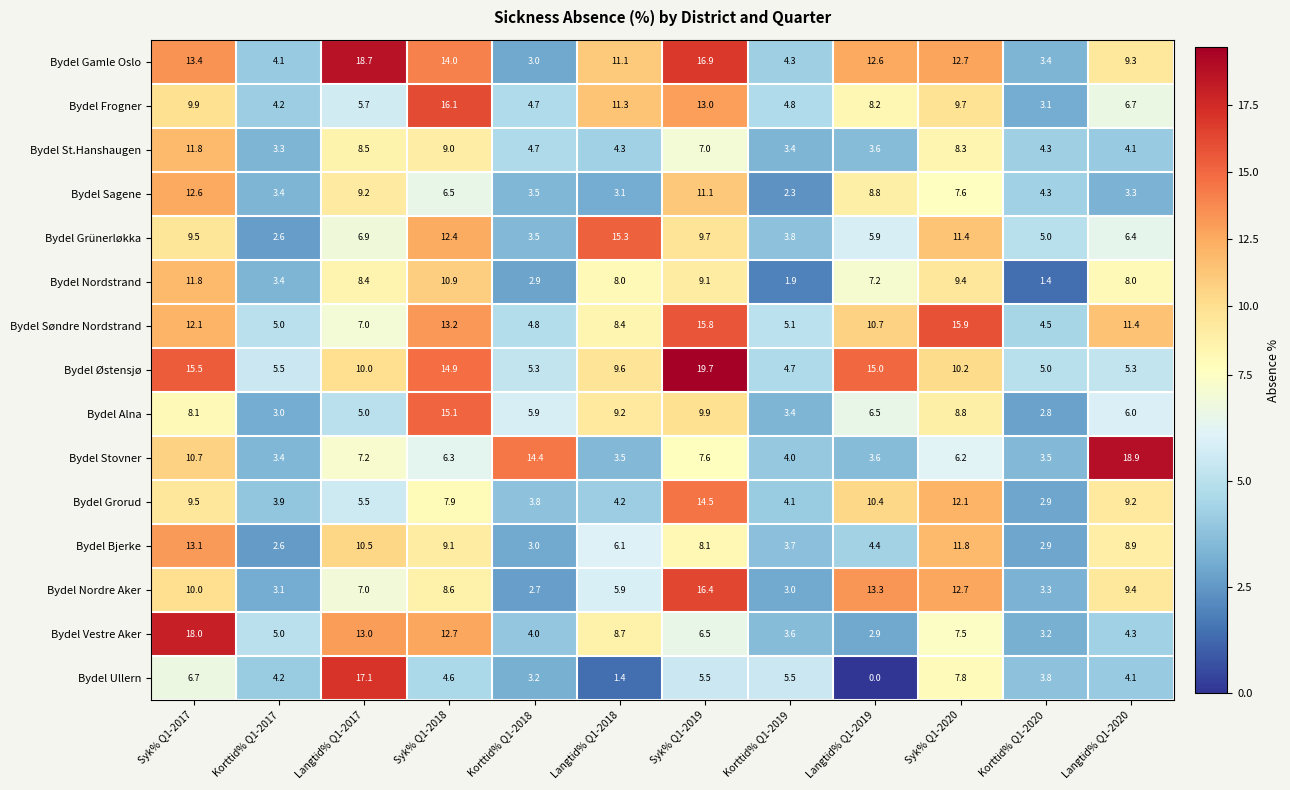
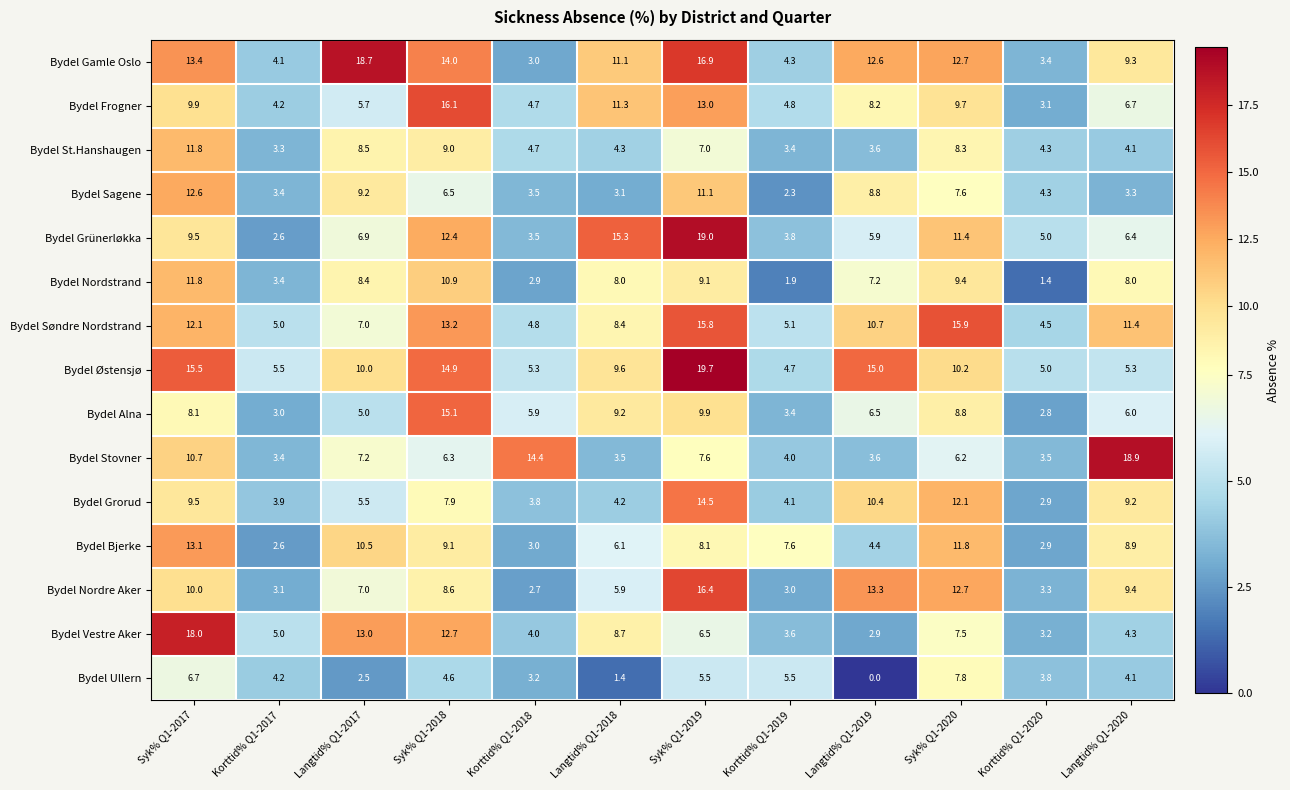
  {
    "Bydel Gamle Oslo": {
      "Syk% Q1-2017": 13.4,
      "Korttid% Q1-2017": 4.1,
      "Langtid% Q1-2017": 18.7,
      "Syk% Q1-2018": 14.0,
      "Korttid% Q1-2018": 3.0,
      "Langtid% Q1-2018": 11.1,
      "Syk% Q1-2019": 16.9,
      "Korttid% Q1-2019": 4.3,
      "Langtid% Q1-2019": 12.6,
      "Syk% Q1-2020": 12.7,
      "Korttid% Q1-2020": 3.4,
      "Langtid% Q1-2020": 9.3
    },
    "Bydel Frogner": {
      "Syk% Q1-2017": 9.9,
      "Korttid% Q1-2017": 4.2,
      "Langtid% Q1-2017": 5.7,
      "Syk% Q1-2018": 16.1,
      "Korttid% Q1-2018": 4.7,
      "Langtid% Q1-2018": 11.3,
      "Syk% Q1-2019": 13.0,
      "Korttid% Q1-2019": 4.8,
      "Langtid% Q1-2019": 8.2,
      "Syk% Q1-2020": 9.7,
      "Korttid% Q1-2020": 3.1,
      "Langtid% Q1-2020": 6.7
    },
    "Bydel St.Hanshaugen": {
      "Syk% Q1-2017": 11.8,
      "Korttid% Q1-2017": 3.3,
      "Langtid% Q1-2017": 8.5,
      "Syk% Q1-2018": 9.0,
      "Korttid% Q1-2018": 4.7,
      "Langtid% Q1-2018": 4.3,
      "Syk% Q1-2019": 7.0,
      "Korttid% Q1-2019": 3.4,
      "Langtid% Q1-2019": 3.6,
      "Syk% Q1-2020": 8.3,
      "Korttid% Q1-2020": 4.3,
      "Langtid% Q1-2020": 4.1
    },
    "Bydel Sagene": {
      "Syk% Q1-2017": 12.6,
      "Korttid% Q1-2017": 3.4,
      "Langtid% Q1-2017": 9.2,
      "Syk% Q1-2018": 6.5,
      "Korttid% Q1-2018": 3.5,
      "Langtid% Q1-2018": 3.1,
      "Syk% Q1-2019": 11.1,
      "Korttid% Q1-2019": 2.3,
      "Langtid% Q1-2019": 8.8,
      "Syk% Q1-2020": 7.6,
      "Korttid% Q1-2020": 4.3,
      "Langtid% Q1-2020": 3.3
    },
    "Bydel Grünerløkka": {
      "Syk% Q1-2017": 9.5,
      "Korttid% Q1-2017": 2.6,
      "Langtid% Q1-2017": 6.9,
      "Syk% Q1-2018": 12.4,
      "Korttid% Q1-2018": 3.5,
      "Langtid% Q1-2018": 15.3,
-     "Syk% Q1-2019": 9.7,
+     "Syk% Q1-2019": 19.0,
      "Korttid% Q1-2019": 3.8,
      "Langtid% Q1-2019": 5.9,
      "Syk% Q1-2020": 11.4,
      "Korttid% Q1-2020": 5.0,
      "Langtid% Q1-2020": 6.4
    },
    "Bydel Nordstrand": {
      "Syk% Q1-2017": 11.8,
      "Korttid% Q1-2017": 3.4,
      "Langtid% Q1-2017": 8.4,
      "Syk% Q1-2018": 10.9,
      "Korttid% Q1-2018": 2.9,
      "Langtid% Q1-2018": 8.0,
      "Syk% Q1-2019": 9.1,
      "Korttid% Q1-2019": 1.9,
      "Langtid% Q1-2019": 7.2,
      "Syk% Q1-2020": 9.4,
      "Korttid% Q1-2020": 1.4,
      "Langtid% Q1-2020": 8.0
    },
    "Bydel Søndre Nordstrand": {
      "Syk% Q1-2017": 12.1,
      "Korttid% Q1-2017": 5.0,
      "Langtid% Q1-2017": 7.0,
      "Syk% Q1-2018": 13.2,
      "Korttid% Q1-2018": 4.8,
      "Langtid% Q1-2018": 8.4,
      "Syk% Q1-2019": 15.8,
      "Korttid% Q1-2019": 5.1,
      "Langtid% Q1-2019": 10.7,
      "Syk% Q1-2020": 15.9,
      "Korttid% Q1-2020": 4.5,
      "Langtid% Q1-2020": 11.4
    },
    "Bydel Østensjø": {
      "Syk% Q1-2017": 15.5,
      "Korttid% Q1-2017": 5.5,
      "Langtid% Q1-2017": 10.0,
      "Syk% Q1-2018": 14.9,
      "Korttid% Q1-2018": 5.3,
      "Langtid% Q1-2018": 9.6,
      "Syk% Q1-2019": 19.7,
      "Korttid% Q1-2019": 4.7,
      "Langtid% Q1-2019": 15.0,
      "Syk% Q1-2020": 10.2,
      "Korttid% Q1-2020": 5.0,
      "Langtid% Q1-2020": 5.3
    },
    "Bydel Alna": {
      "Syk% Q1-2017": 8.1,
      "Korttid% Q1-2017": 3.0,
      "Langtid% Q1-2017": 5.0,
      "Syk% Q1-2018": 15.1,
      "Korttid% Q1-2018": 5.9,
      "Langtid% Q1-2018": 9.2,
      "Syk% Q1-2019": 9.9,
      "Korttid% Q1-2019": 3.4,
      "Langtid% Q1-2019": 6.5,
      "Syk% Q1-2020": 8.8,
      "Korttid% Q1-2020": 2.8,
      "Langtid% Q1-2020": 6.0
    },
    "Bydel Stovner": {
      "Syk% Q1-2017": 10.7,
      "Korttid% Q1-2017": 3.4,
      "Langtid% Q1-2017": 7.2,
      "Syk% Q1-2018": 6.3,
      "Korttid% Q1-2018": 14.4,
      "Langtid% Q1-2018": 3.5,
      "Syk% Q1-2019": 7.6,
      "Korttid% Q1-2019": 4.0,
      "Langtid% Q1-2019": 3.6,
      "Syk% Q1-2020": 6.2,
      "Korttid% Q1-2020": 3.5,
      "Langtid% Q1-2020": 18.9
    },
    "Bydel Grorud": {
      "Syk% Q1-2017": 9.5,
      "Korttid% Q1-2017": 3.9,
      "Langtid% Q1-2017": 5.5,
      "Syk% Q1-2018": 7.9,
      "Korttid% Q1-2018": 3.8,
      "Langtid% Q1-2018": 4.2,
      "Syk% Q1-2019": 14.5,
      "Korttid% Q1-2019": 4.1,
      "Langtid% Q1-2019": 10.4,
      "Syk% Q1-2020": 12.1,
      "Korttid% Q1-2020": 2.9,
      "Langtid% Q1-2020": 9.2
    },
    "Bydel Bjerke": {
      "Syk% Q1-2017": 13.1,
      "Korttid% Q1-2017": 2.6,
      "Langtid% Q1-2017": 10.5,
      "Syk% Q1-2018": 9.1,
      "Korttid% Q1-2018": 3.0,
      "Langtid% Q1-2018": 6.1,
      "Syk% Q1-2019": 8.1,
-     "Korttid% Q1-2019": 3.7,
+     "Korttid% Q1-2019": 7.6,
      "Langtid% Q1-2019": 4.4,
      "Syk% Q1-2020": 11.8,
      "Korttid% Q1-2020": 2.9,
      "Langtid% Q1-2020": 8.9
    },
    "Bydel Nordre Aker": {
      "Syk% Q1-2017": 10.0,
      "Korttid% Q1-2017": 3.1,
      "Langtid% Q1-2017": 7.0,
      "Syk% Q1-2018": 8.6,
      "Korttid% Q1-2018": 2.7,
      "Langtid% Q1-2018": 5.9,
      "Syk% Q1-2019": 16.4,
      "Korttid% Q1-2019": 3.0,
      "Langtid% Q1-2019": 13.3,
      "Syk% Q1-2020": 12.7,
      "Korttid% Q1-2020": 3.3,
      "Langtid% Q1-2020": 9.4
    },
    "Bydel Vestre Aker": {
      "Syk% Q1-2017": 18.0,
      "Korttid% Q1-2017": 5.0,
      "Langtid% Q1-2017": 13.0,
      "Syk% Q1-2018": 12.7,
      "Korttid% Q1-2018": 4.0,
      "Langtid% Q1-2018": 8.7,
      "Syk% Q1-2019": 6.5,
      "Korttid% Q1-2019": 3.6,
      "Langtid% Q1-2019": 2.9,
      "Syk% Q1-2020": 7.5,
      "Korttid% Q1-2020": 3.2,
      "Langtid% Q1-2020": 4.3
    },
    "Bydel Ullern": {
      "Syk% Q1-2017": 6.7,
      "Korttid% Q1-2017": 4.2,
-     "Langtid% Q1-2017": 17.1,
+     "Langtid% Q1-2017": 2.5,
      "Syk% Q1-2018": 4.6,
      "Korttid% Q1-2018": 3.2,
      "Langtid% Q1-2018": 1.4,
      "Syk% Q1-2019": 5.5,
      "Korttid% Q1-2019": 5.5,
      "Langtid% Q1-2019": 0.0,
      "Syk% Q1-2020": 7.8,
      "Korttid% Q1-2020": 3.8,
      "Langtid% Q1-2020": 4.1
    }
  }
